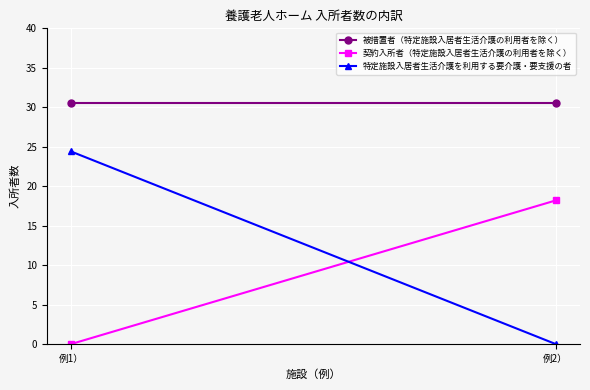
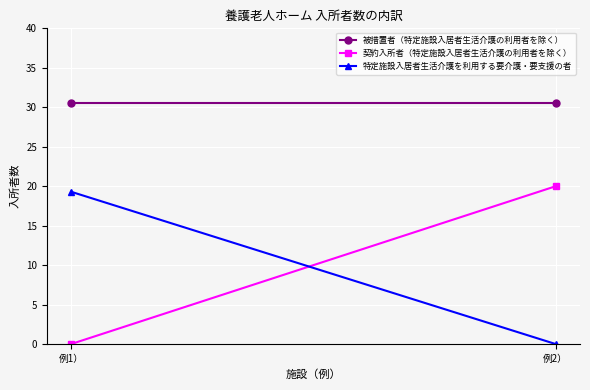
  {
    "被措置者（特定施設入居者生活介護の利用者を除く）": {
      "例1）": 31,
      "例2）": 31
    },
    "契約入所者（特定施設入居者生活介護の利用者を除く）": {
      "例1）": 0,
-     "例2）": 18
+     "例2）": 20
    },
    "特定施設入居者生活介護を利用する要介護・要支援の者": {
-     "例1）": 24,
+     "例1）": 19,
      "例2）": 0
    }
  }
